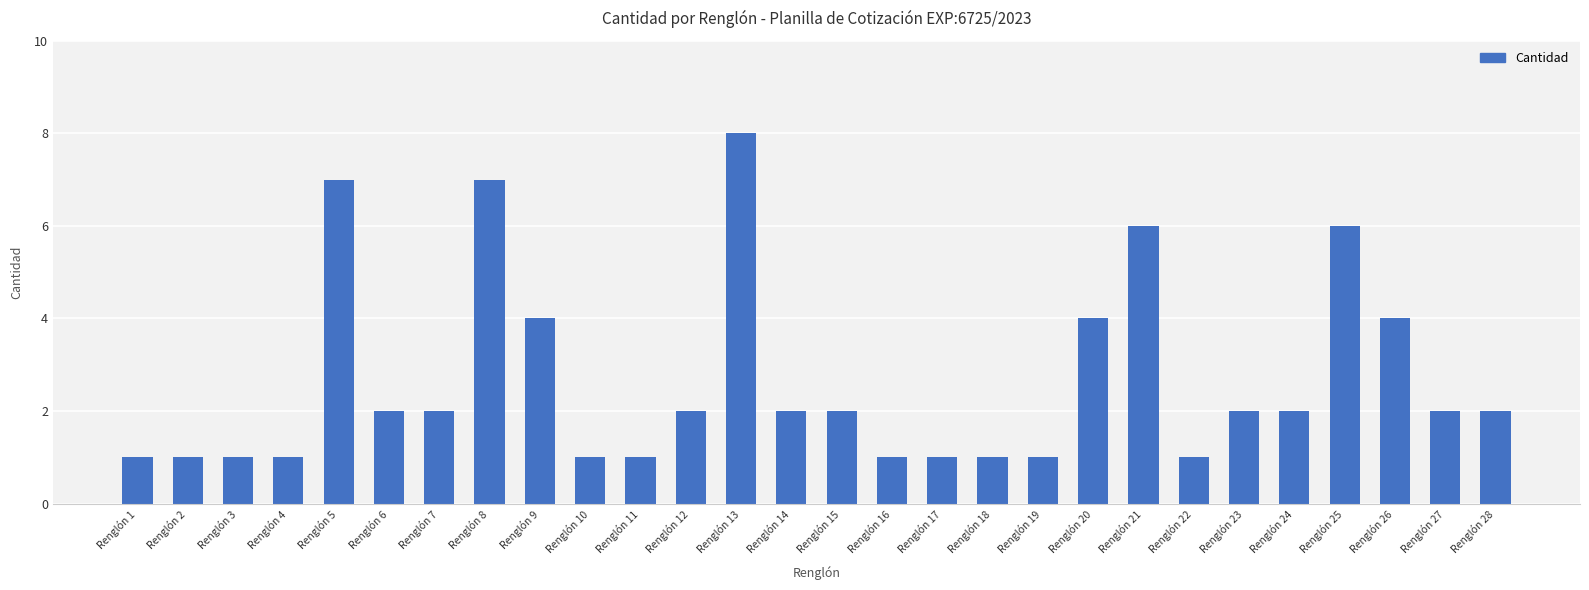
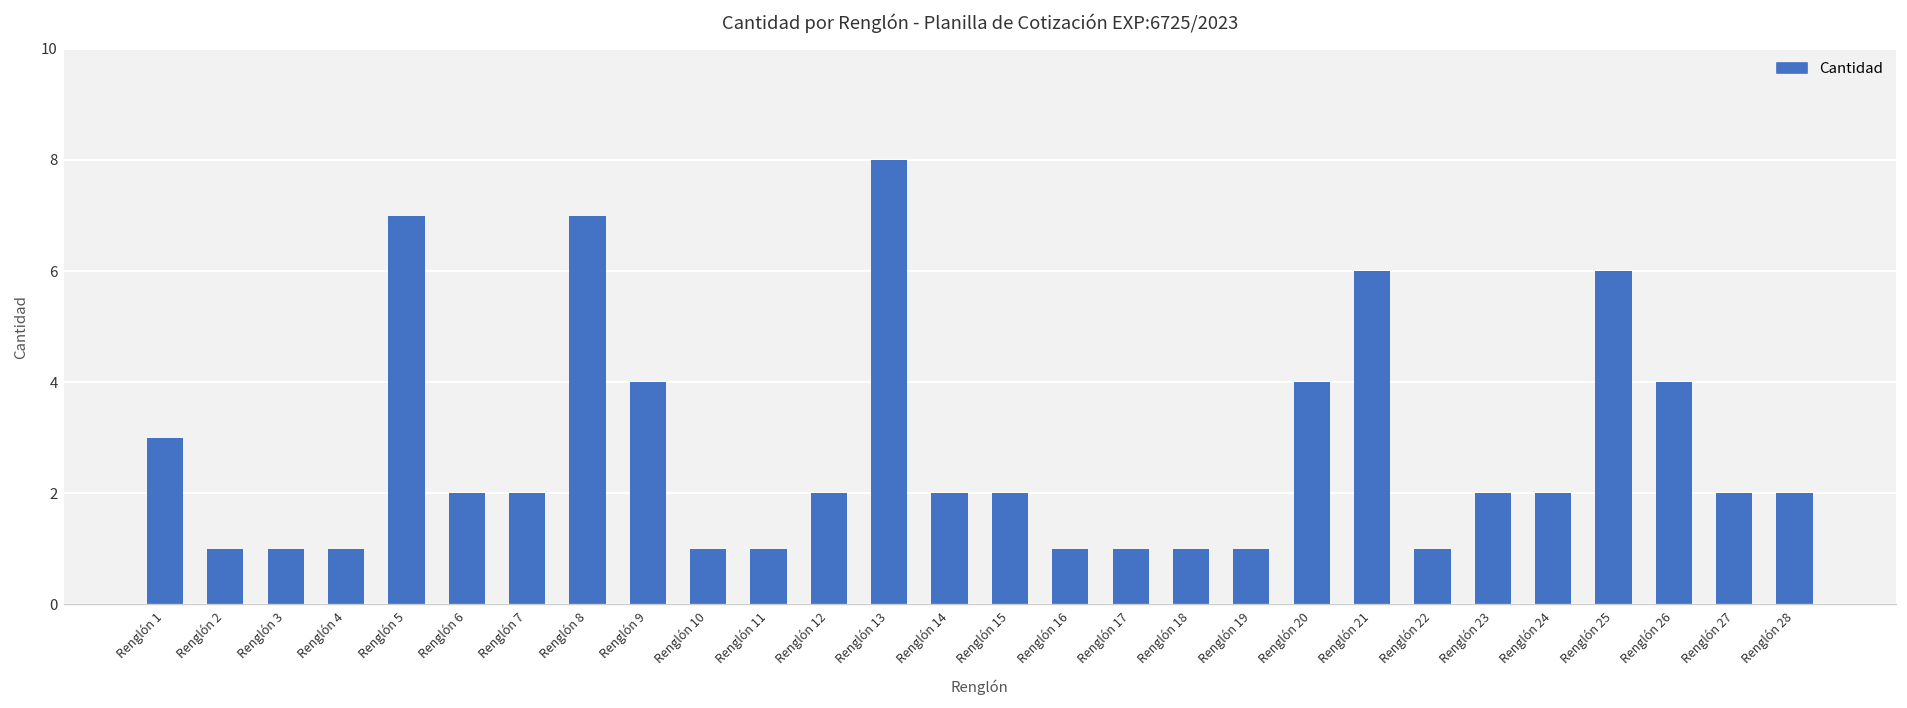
  {
-   "Renglón 1": 1,
+   "Renglón 1": 3,
    "Renglón 2": 1,
    "Renglón 3": 1,
    "Renglón 4": 1,
    "Renglón 5": 7,
    "Renglón 6": 2,
    "Renglón 7": 2,
    "Renglón 8": 7,
    "Renglón 9": 4,
    "Renglón 10": 1,
    "Renglón 11": 1,
    "Renglón 12": 2,
    "Renglón 13": 8,
    "Renglón 14": 2,
    "Renglón 15": 2,
    "Renglón 16": 1,
    "Renglón 17": 1,
    "Renglón 18": 1,
    "Renglón 19": 1,
    "Renglón 20": 4,
    "Renglón 21": 6,
    "Renglón 22": 1,
    "Renglón 23": 2,
    "Renglón 24": 2,
    "Renglón 25": 6,
    "Renglón 26": 4,
    "Renglón 27": 2,
    "Renglón 28": 2
  }
